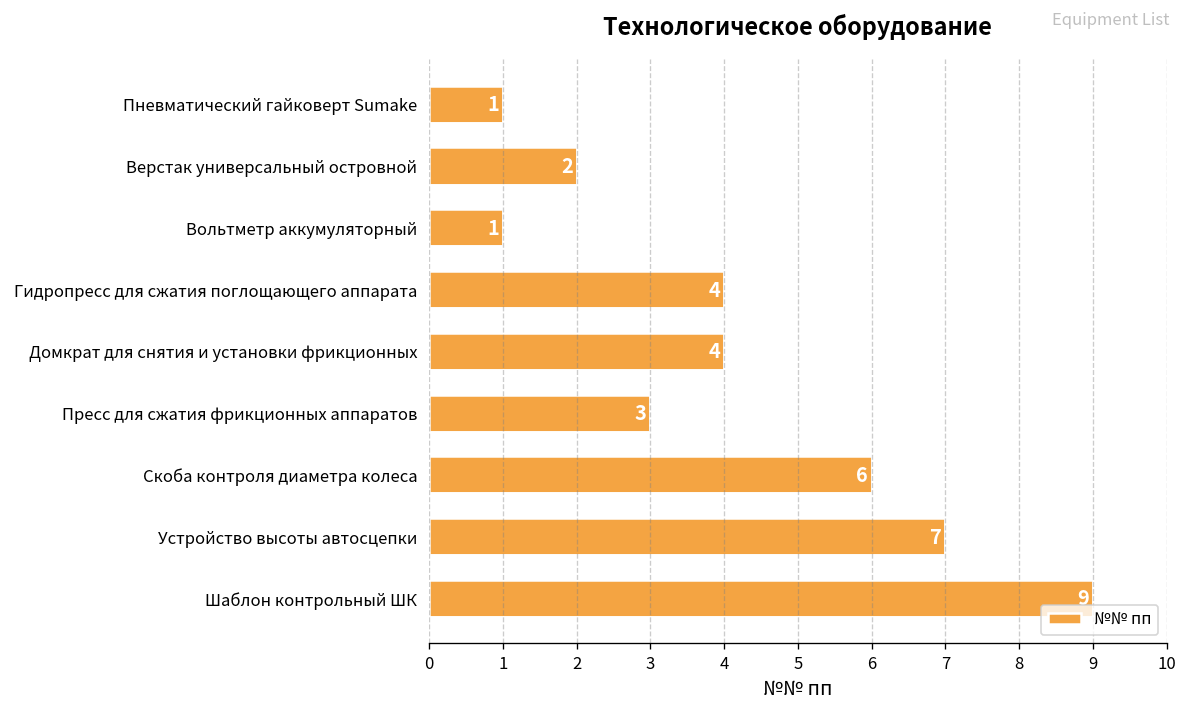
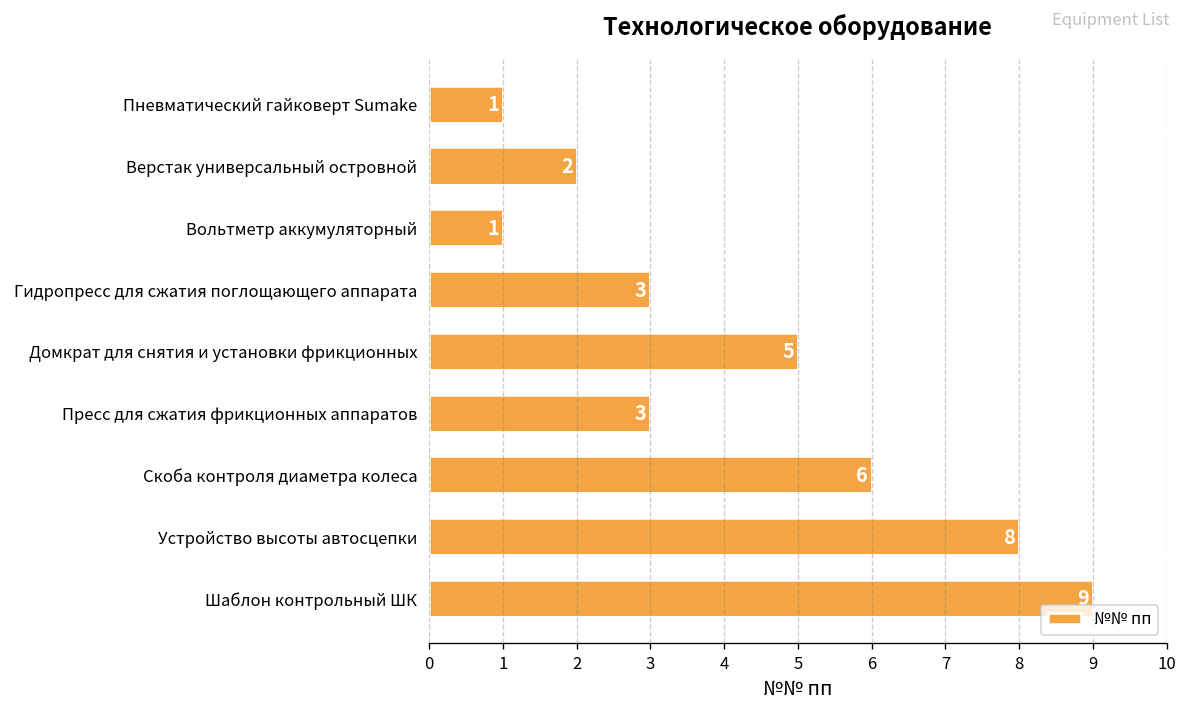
  {
    "Пневматический гайковерт Sumake": 1,
    "Верстак универсальный островной": 2,
    "Вольтметр аккумуляторный": 1,
-   "Гидропресс для сжатия поглощающего аппарата": 4,
-   "Домкрат для снятия и установки фрикционных": 4,
+   "Гидропресс для сжатия поглощающего аппарата": 3,
+   "Домкрат для снятия и установки фрикционных": 5,
    "Пресс для сжатия фрикционных аппаратов": 3,
    "Скоба контроля диаметра колеса": 6,
-   "Устройство высоты автосцепки": 7
+   "Устройство высоты автосцепки": 8
  }
